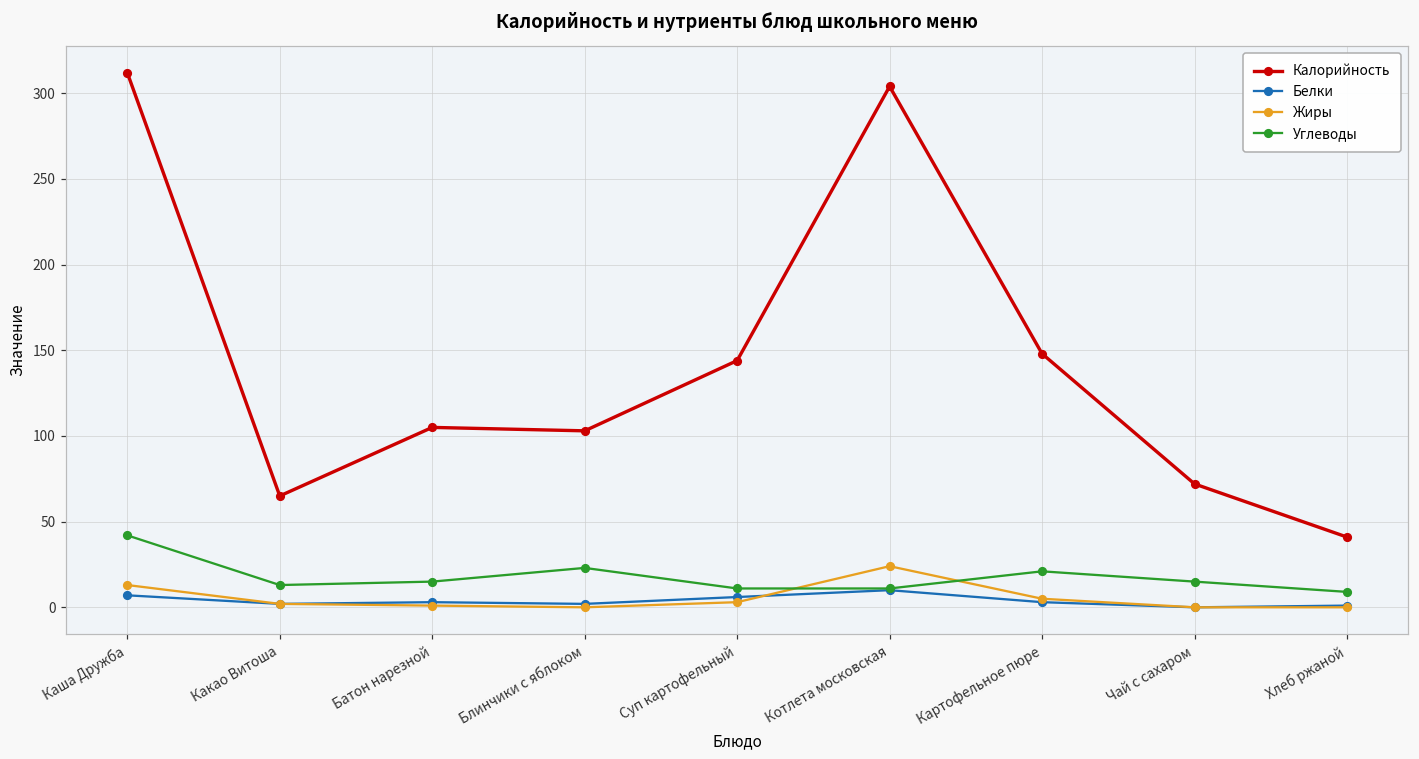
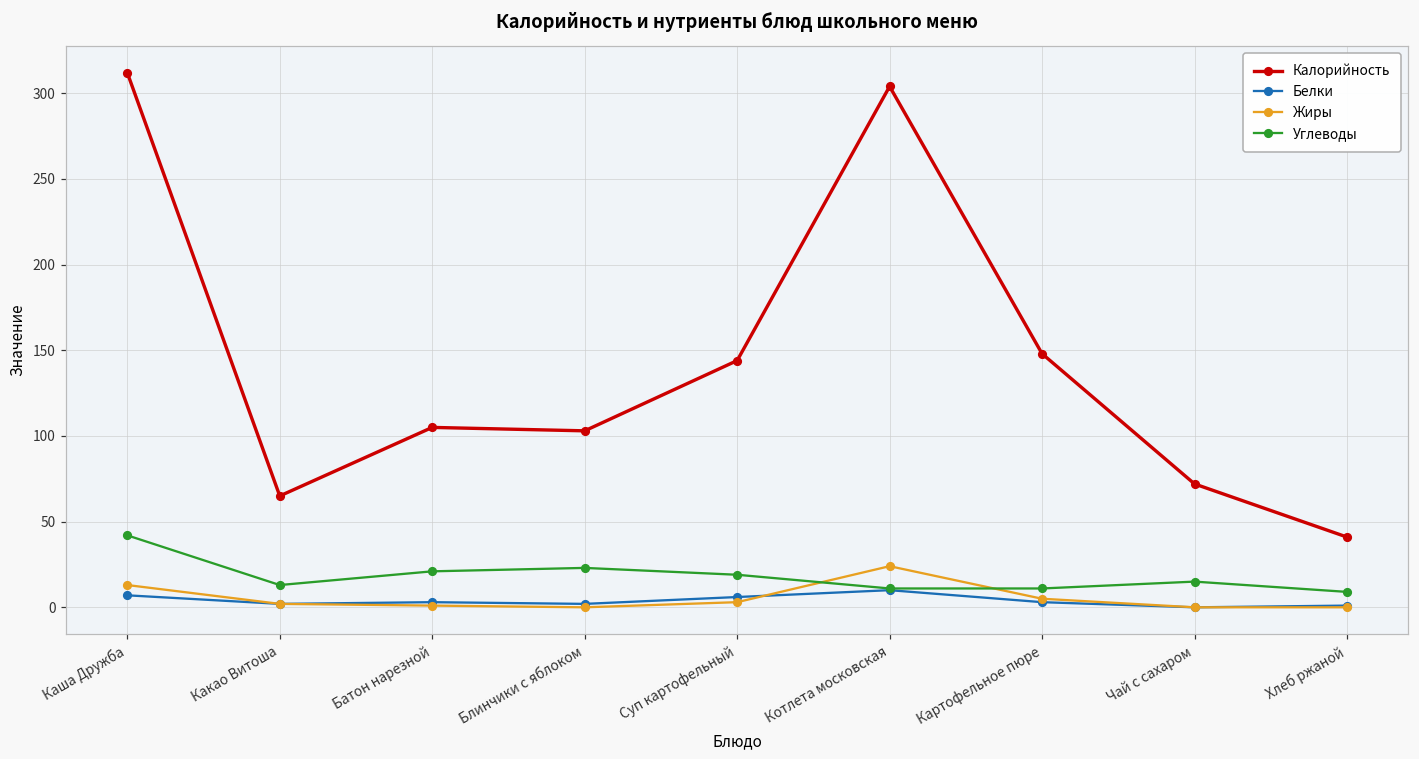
  {
    "Калорийность": {
      "Каша Дружба": 312,
      "Какао Витоша": 65,
      "Батон нарезной": 105,
      "Блинчики с яблоком": 103,
      "Суп картофельный": 144,
      "Котлета московская": 304,
      "Картофельное пюре": 148,
      "Чай с сахаром": 72,
      "Хлеб ржаной": 41
    },
    "Белки": {
      "Каша Дружба": 7,
      "Батон нарезной": 3,
      "Блинчики с яблоком": 2,
      "Суп картофельный": 6,
      "Картофельное пюре": 3
    },
    "Жиры": {
      "Каша Дружба": 13,
      "Батон нарезной": 1,
      "Блинчики с яблоком": 0,
      "Суп картофельный": 3,
      "Котлета московская": 24,
      "Картофельное пюре": 5
    },
    "Углеводы": {
      "Каша Дружба": 42,
      "Какао Витоша": 13,
-     "Батон нарезной": 15,
+     "Батон нарезной": 21,
      "Блинчики с яблоком": 23,
-     "Суп картофельный": 11,
-     "Картофельное пюре": 21,
+     "Суп картофельный": 19,
+     "Картофельное пюре": 11,
      "Чай с сахаром": 15,
      "Хлеб ржаной": 9
    }
  }
